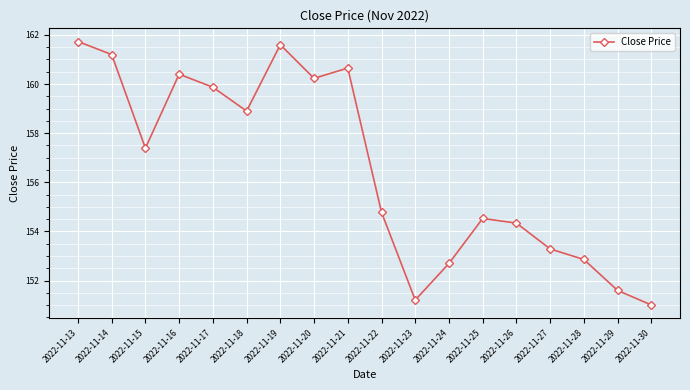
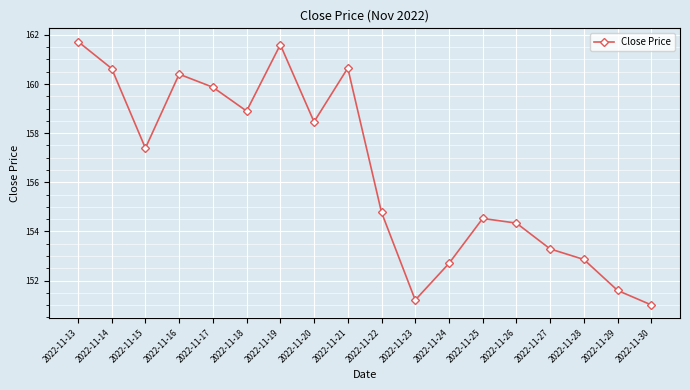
  {
    "2022-11-13": 161.7,
-   "2022-11-14": 161.2,
+   "2022-11-14": 160.6,
    "2022-11-15": 157.4,
    "2022-11-16": 160.4,
    "2022-11-17": 159.9,
    "2022-11-18": 158.9,
    "2022-11-19": 161.6,
-   "2022-11-20": 160.2,
+   "2022-11-20": 158.5,
    "2022-11-21": 160.7,
    "2022-11-22": 154.8,
    "2022-11-23": 151.2,
    "2022-11-24": 152.7,
    "2022-11-25": 154.5,
    "2022-11-26": 154.3,
    "2022-11-27": 153.3,
    "2022-11-28": 152.9,
    "2022-11-29": 151.6,
    "2022-11-30": 151.0
  }
